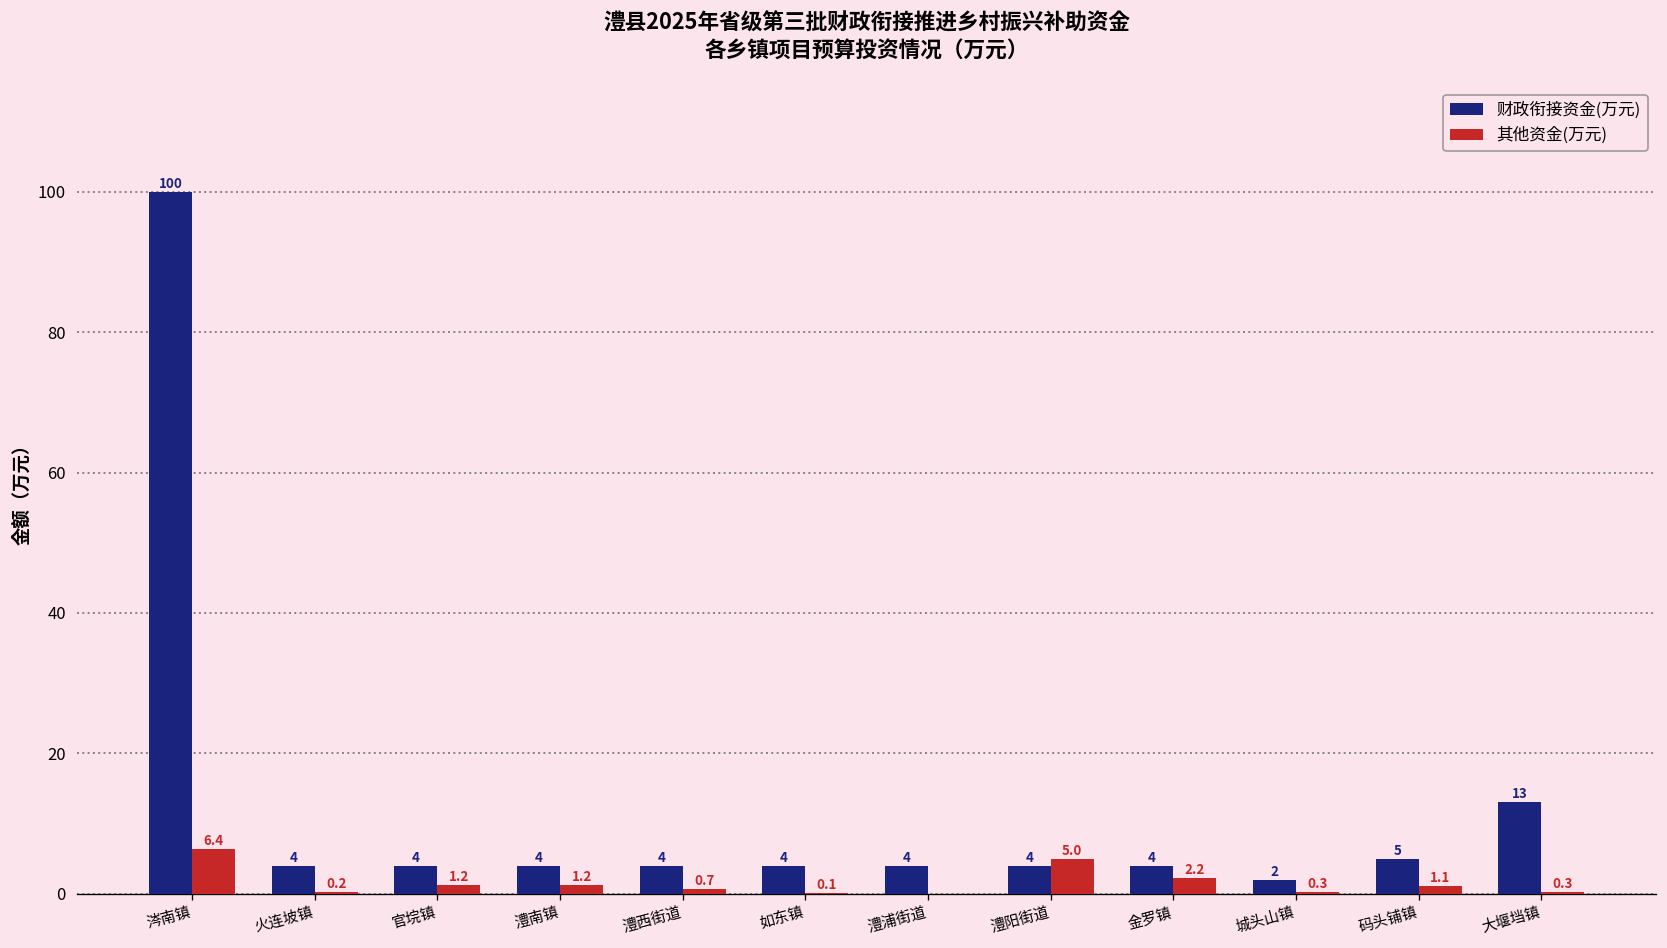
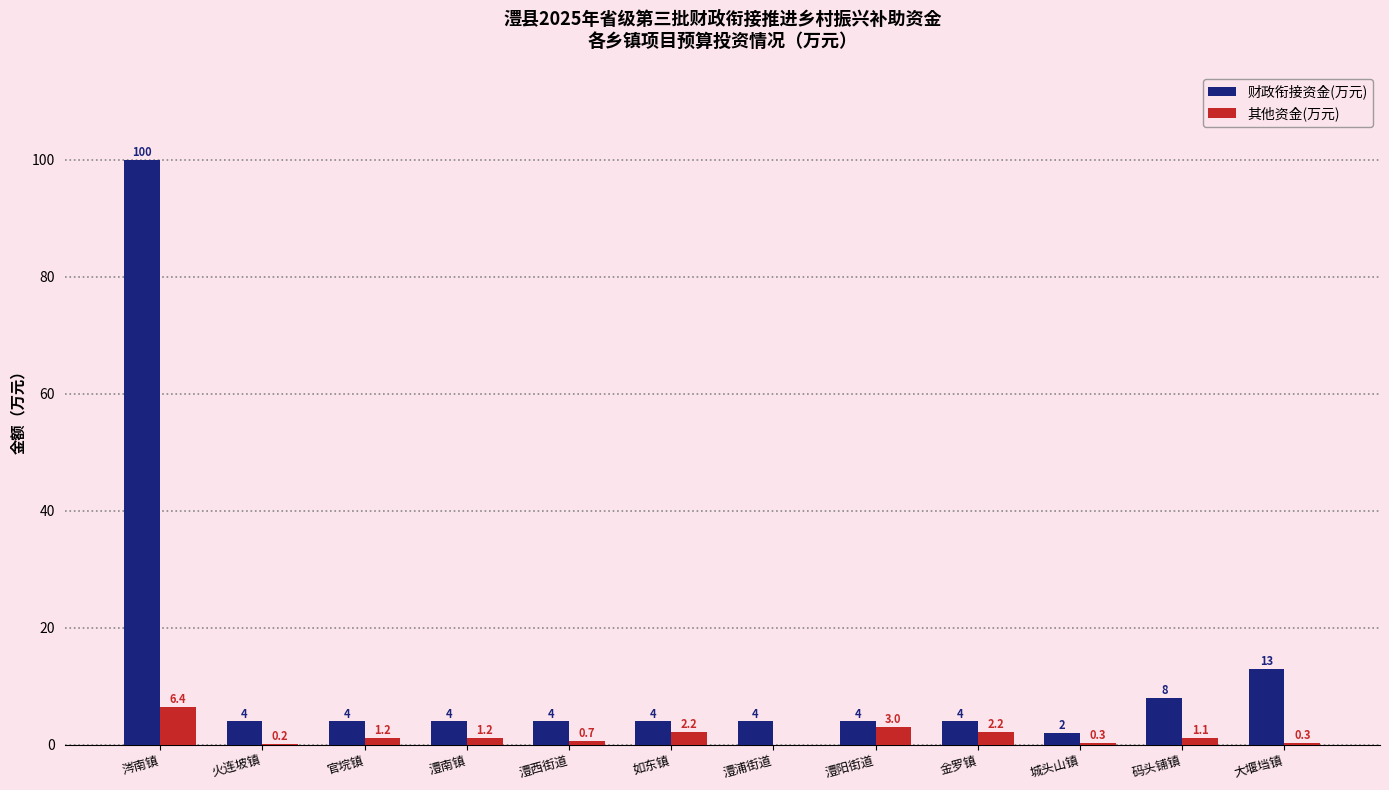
  {
    "财政衔接资金(万元)": {
      "涔南镇": 100,
      "火连坡镇": 4,
      "官垸镇": 4,
      "澧南镇": 4,
      "澧西街道": 4,
      "如东镇": 4,
      "澧浦街道": 4,
      "澧阳街道": 4,
      "金罗镇": 4,
      "城头山镇": 2,
-     "码头铺镇": 5,
+     "码头铺镇": 8,
      "大堰垱镇": 13
    },
    "其他资金(万元)": {
      "涔南镇": 6.4,
      "火连坡镇": 0.2,
      "官垸镇": 1.2,
      "澧南镇": 1.2,
      "澧西街道": 0.7,
-     "如东镇": 0.1,
-     "澧阳街道": 5.0,
+     "如东镇": 2.2,
+     "澧阳街道": 3.0,
      "金罗镇": 2.2,
      "城头山镇": 0.3,
      "码头铺镇": 1.1,
      "大堰垱镇": 0.3
    }
  }
